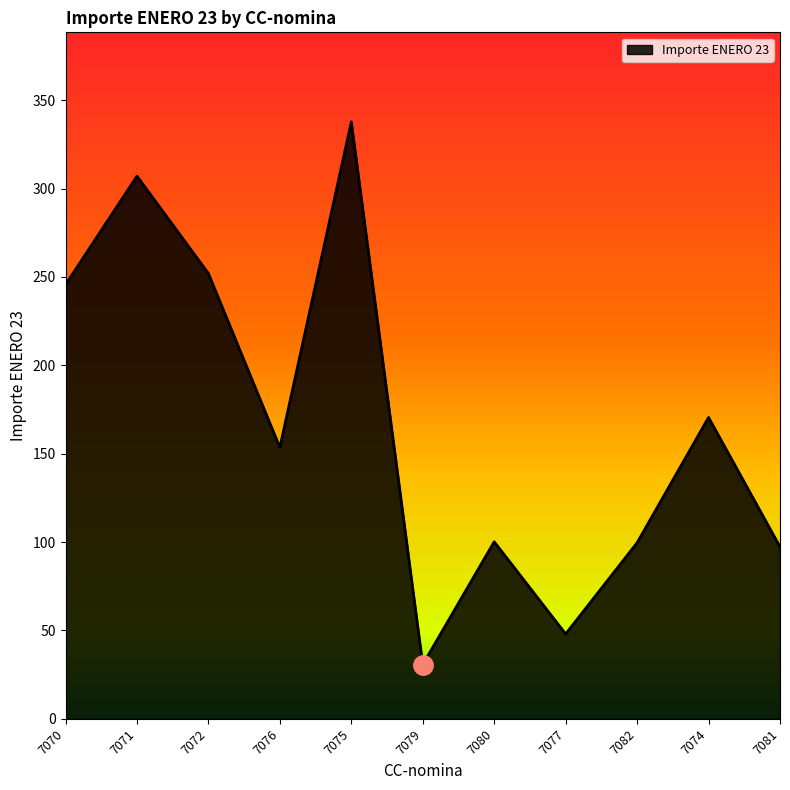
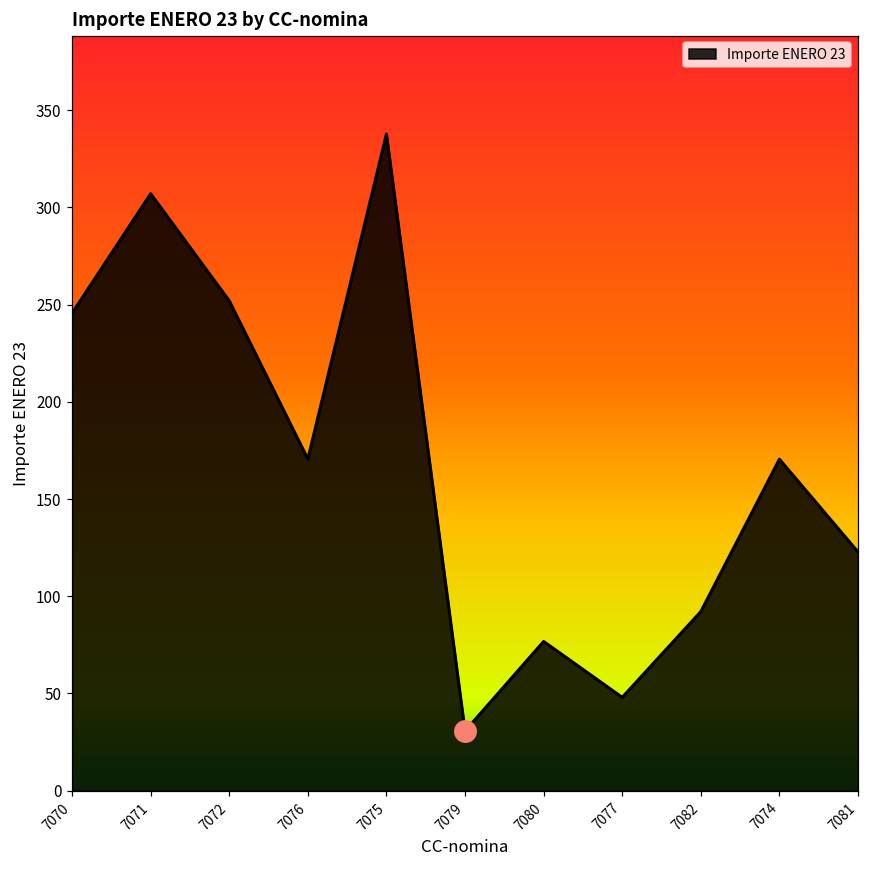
  {
    "Importe ENERO 23": {
      "7070": 246,
      "7071": 307,
      "7072": 252,
-     "7076": 154,
+     "7076": 171,
      "7075": 338,
-     "7080": 100,
+     "7080": 77,
      "7077": 48,
-     "7082": 100,
+     "7082": 92,
      "7074": 170,
-     "7081": 97
+     "7081": 123
    }
  }
